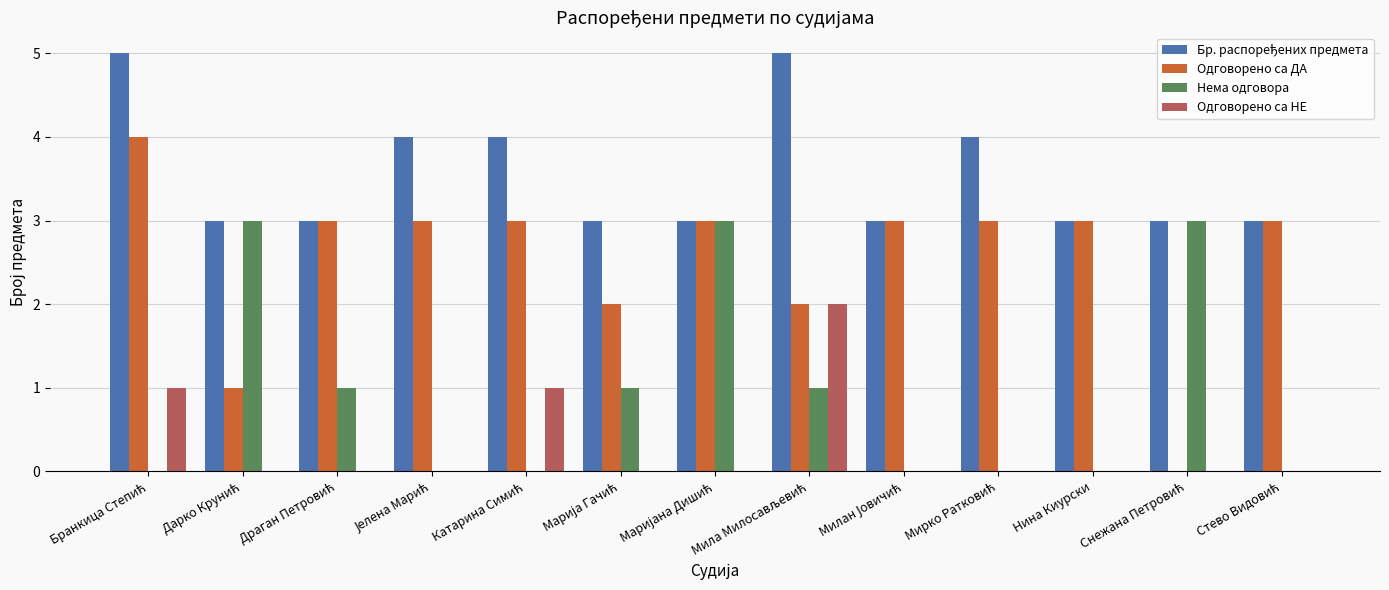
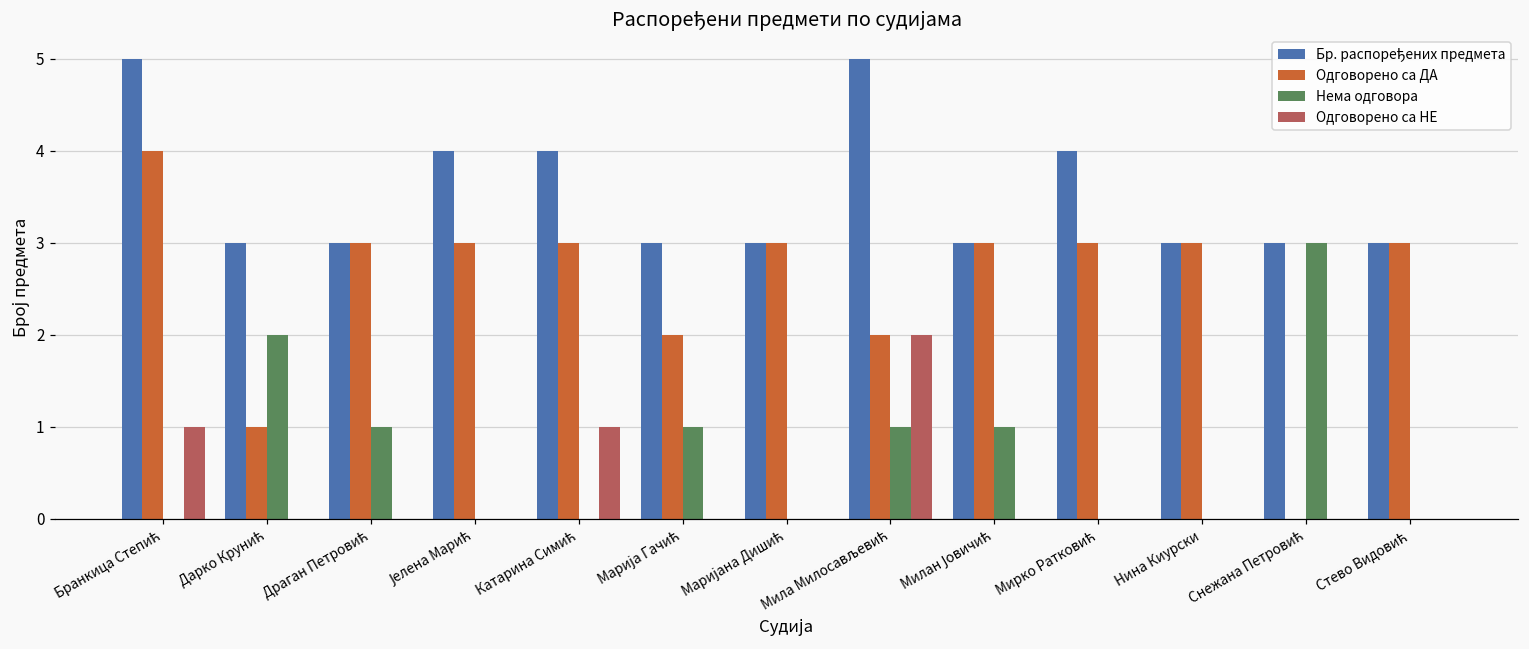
  {
    "Бр. распоређених предмета": {
      "Бранкица Степић": 5,
      "Дарко Крунић": 3,
      "Драган Петровић": 3,
      "Јелена Марић": 4,
      "Катарина Симић": 4,
      "Марија Гачић": 3,
      "Маријана Дишић": 3,
      "Мила Милосављевић": 5,
      "Милан Јовичић": 3,
      "Мирко Ратковић": 4,
      "Нина Киурски": 3,
      "Снежана Петровић": 3,
      "Стево Видовић": 3
    },
    "Нема одговора": {
      "Бранкица Степић": 0,
-     "Дарко Крунић": 3,
+     "Дарко Крунић": 2,
      "Драган Петровић": 1,
      "Јелена Марић": 0,
      "Катарина Симић": 0,
      "Марија Гачић": 1,
-     "Маријана Дишић": 3,
+     "Маријана Дишић": 0,
      "Мила Милосављевић": 1,
-     "Милан Јовичић": 0,
+     "Милан Јовичић": 1,
      "Мирко Ратковић": 0,
      "Нина Киурски": 0,
      "Снежана Петровић": 3,
      "Стево Видовић": 0
    }
  }
